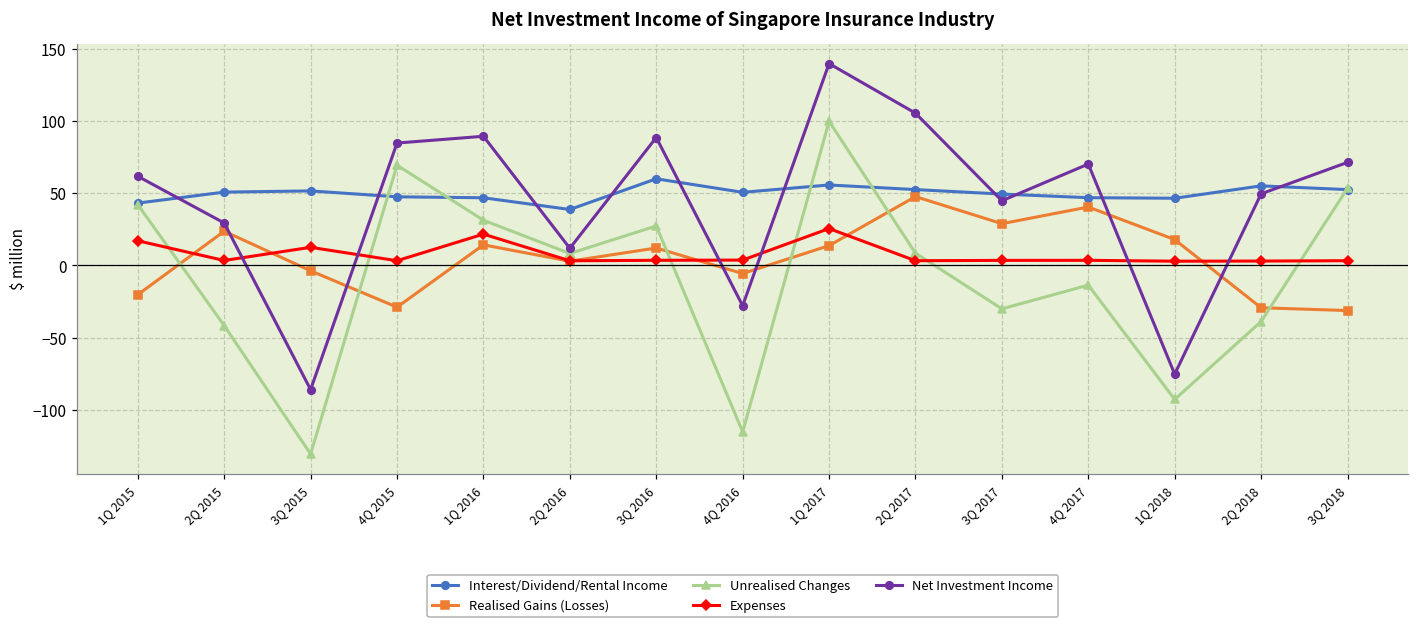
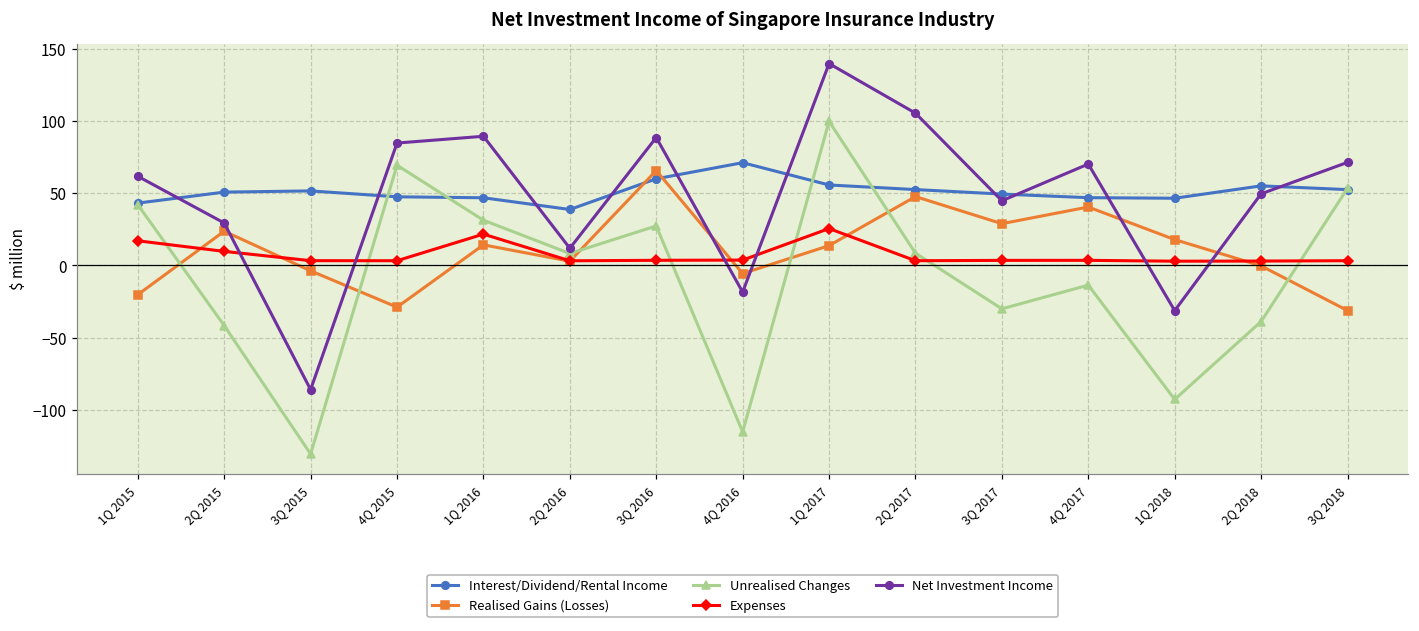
  {
    "Interest/Dividend/Rental Income": {
      "2Q 2015": 51,
      "3Q 2015": 52,
      "4Q 2015": 47,
      "1Q 2016": 47,
      "2Q 2016": 39,
      "3Q 2016": 60,
-     "4Q 2016": 51,
+     "4Q 2016": 71,
      "1Q 2017": 56,
      "2Q 2017": 52,
      "3Q 2017": 49,
      "4Q 2017": 47,
      "1Q 2018": 46,
      "2Q 2018": 55
    },
    "Realised Gains (Losses)": {
      "1Q 2015": -20,
      "2Q 2015": 24,
      "3Q 2015": -4,
      "4Q 2015": -29,
      "1Q 2016": 14,
-     "3Q 2016": 12,
+     "3Q 2016": 66,
      "4Q 2016": -6,
      "1Q 2017": 14,
      "2Q 2017": 48,
      "3Q 2017": 29,
      "4Q 2017": 40,
      "1Q 2018": 18,
-     "2Q 2018": -29,
+     "2Q 2018": 0,
      "3Q 2018": -31
    },
    "Unrealised Changes": {
      "2Q 2015": -42,
      "3Q 2015": -131,
      "4Q 2015": 69,
      "1Q 2016": 31,
      "2Q 2016": 8,
      "3Q 2016": 27,
      "4Q 2016": -115,
      "1Q 2017": 100,
      "2Q 2017": 8,
      "3Q 2017": -30,
      "4Q 2017": -14,
      "1Q 2018": -93,
      "2Q 2018": -39
    },
    "Expenses": {
      "1Q 2015": 17,
-     "2Q 2015": 3,
-     "3Q 2015": 13,
+     "2Q 2015": 10,
+     "3Q 2015": 3,
      "4Q 2015": 3,
      "1Q 2016": 22,
      "3Q 2016": 4,
      "4Q 2016": 4,
      "1Q 2017": 26,
      "2Q 2017": 3,
      "3Q 2017": 3,
      "4Q 2017": 4,
      "1Q 2018": 3,
      "2Q 2018": 3,
      "3Q 2018": 3
    },
    "Net Investment Income": {
      "1Q 2015": 62,
      "2Q 2015": 29,
      "3Q 2015": -86,
      "4Q 2015": 85,
      "1Q 2016": 89,
      "2Q 2016": 12,
      "3Q 2016": 89,
-     "4Q 2016": -28,
+     "4Q 2016": -18,
      "1Q 2017": 140,
      "2Q 2017": 105,
      "3Q 2017": 45,
      "4Q 2017": 70,
-     "1Q 2018": -75,
+     "1Q 2018": -31,
      "2Q 2018": 50,
      "3Q 2018": 71
    }
  }
